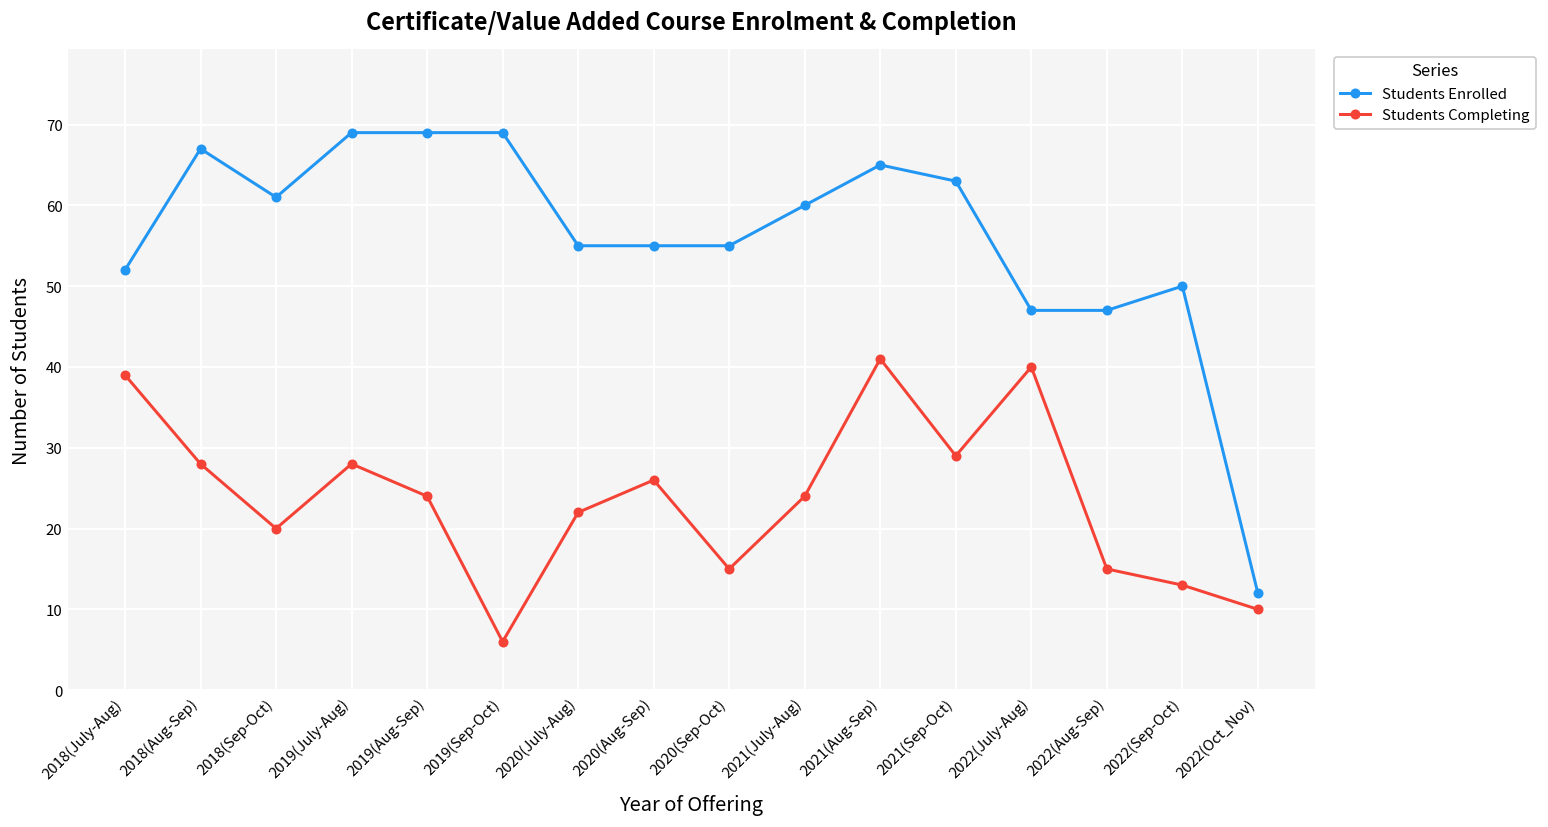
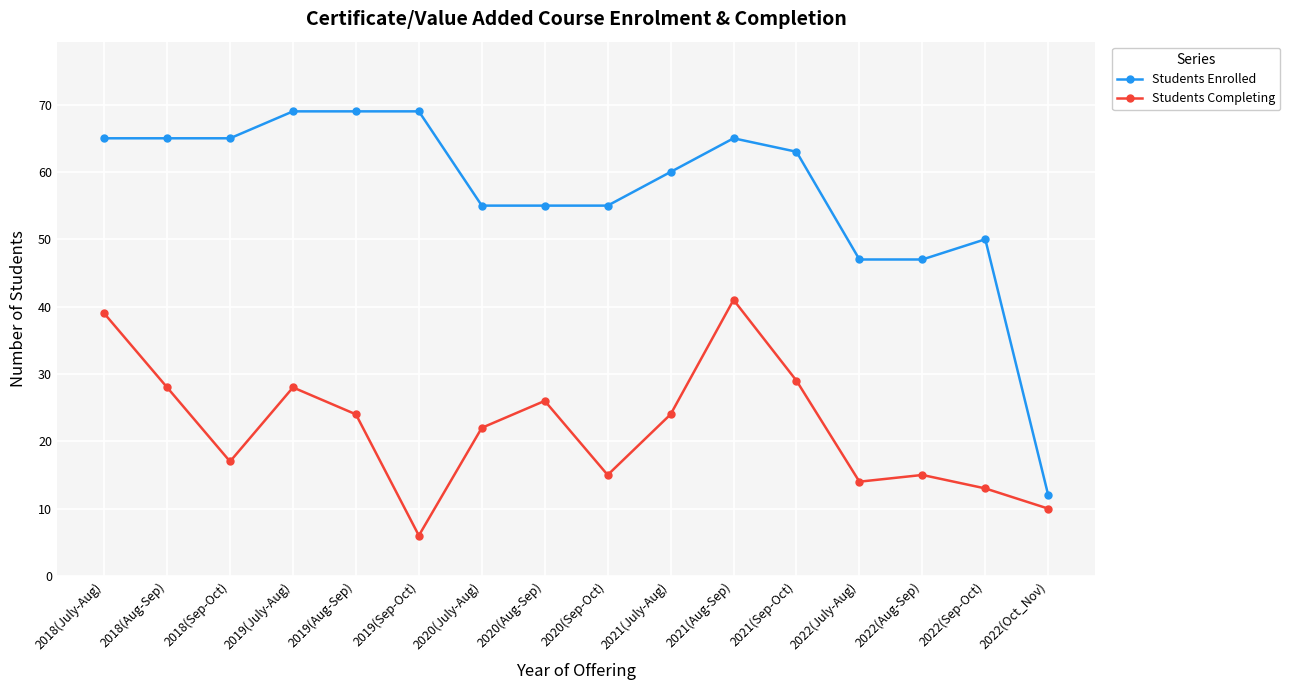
  {
    "Students Enrolled": {
-     "2018(July-Aug)": 52,
-     "2018(Aug-Sep)": 67,
-     "2018(Sep-Oct)": 61,
+     "2018(July-Aug)": 65,
+     "2018(Aug-Sep)": 65,
+     "2018(Sep-Oct)": 65,
      "2019(July-Aug)": 69,
      "2019(Aug-Sep)": 69,
      "2019(Sep-Oct)": 69,
      "2020(July-Aug)": 55,
      "2020(Aug-Sep)": 55,
      "2020(Sep-Oct)": 55,
      "2021(July-Aug)": 60,
      "2021(Aug-Sep)": 65,
      "2021(Sep-Oct)": 63,
      "2022(July-Aug)": 47,
      "2022(Aug-Sep)": 47,
      "2022(Sep-Oct)": 50,
      "2022(Oct_Nov)": 12
    },
    "Students Completing": {
      "2018(July-Aug)": 39,
      "2018(Aug-Sep)": 28,
-     "2018(Sep-Oct)": 20,
+     "2018(Sep-Oct)": 17,
      "2019(July-Aug)": 28,
      "2019(Aug-Sep)": 24,
      "2019(Sep-Oct)": 6,
      "2020(July-Aug)": 22,
      "2020(Aug-Sep)": 26,
      "2020(Sep-Oct)": 15,
      "2021(July-Aug)": 24,
      "2021(Aug-Sep)": 41,
      "2021(Sep-Oct)": 29,
-     "2022(July-Aug)": 40,
+     "2022(July-Aug)": 14,
      "2022(Aug-Sep)": 15,
      "2022(Sep-Oct)": 13,
      "2022(Oct_Nov)": 10
    }
  }
